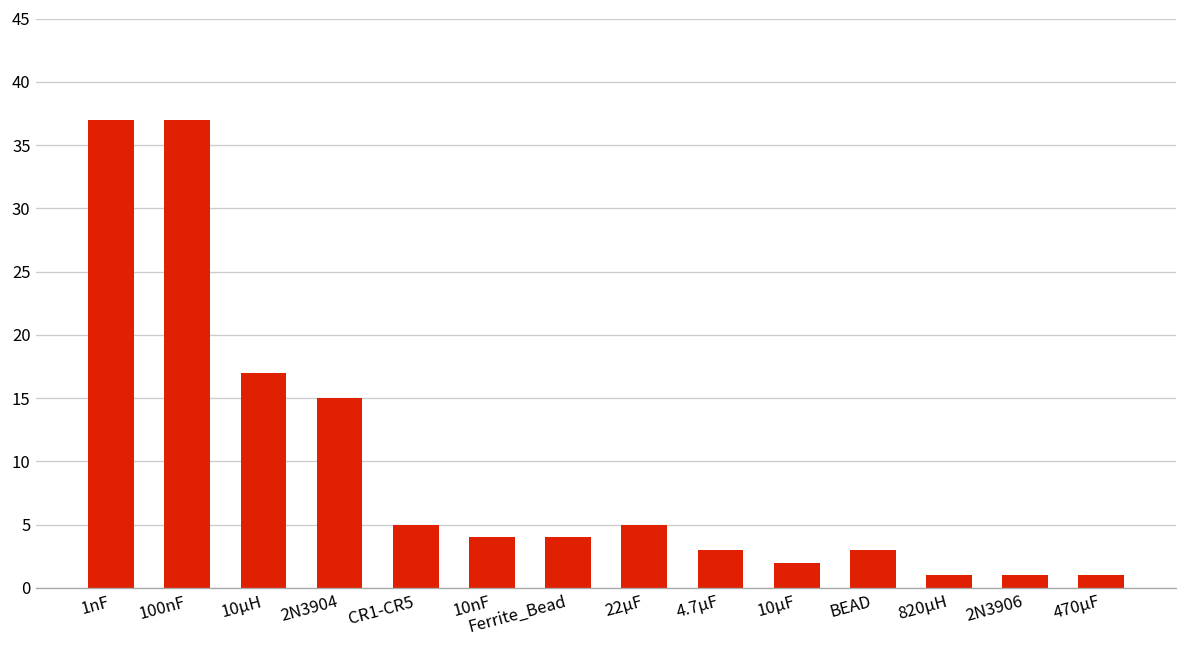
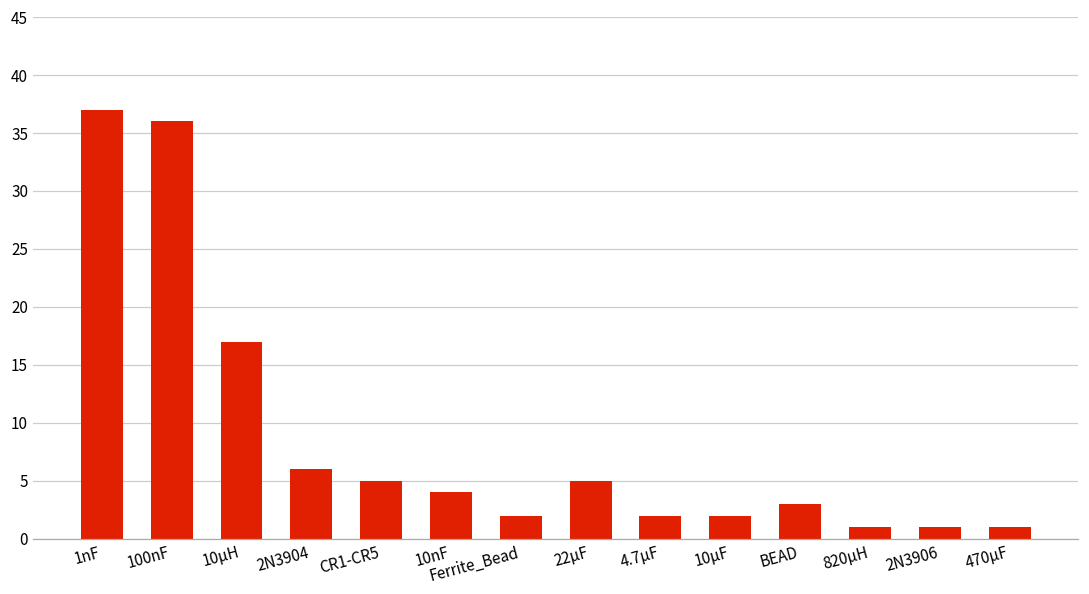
  {
    "1nF": 37,
-   "100nF": 37,
+   "100nF": 36,
    "10µH": 17,
-   "2N3904": 15,
+   "2N3904": 6,
    "CR1-CR5": 5,
    "10nF": 4,
-   "Ferrite_Bead": 4,
+   "Ferrite_Bead": 2,
    "22µF": 5,
-   "4.7µF": 3,
+   "4.7µF": 2,
    "10µF": 2,
    "BEAD": 3,
    "820µH": 1,
    "2N3906": 1,
    "470µF": 1
  }
